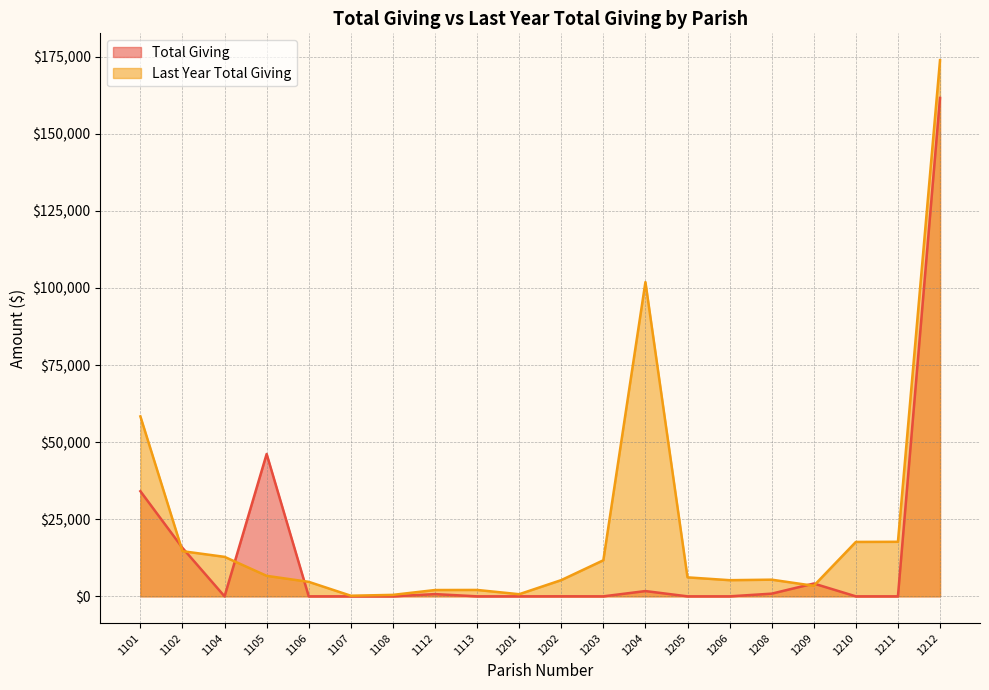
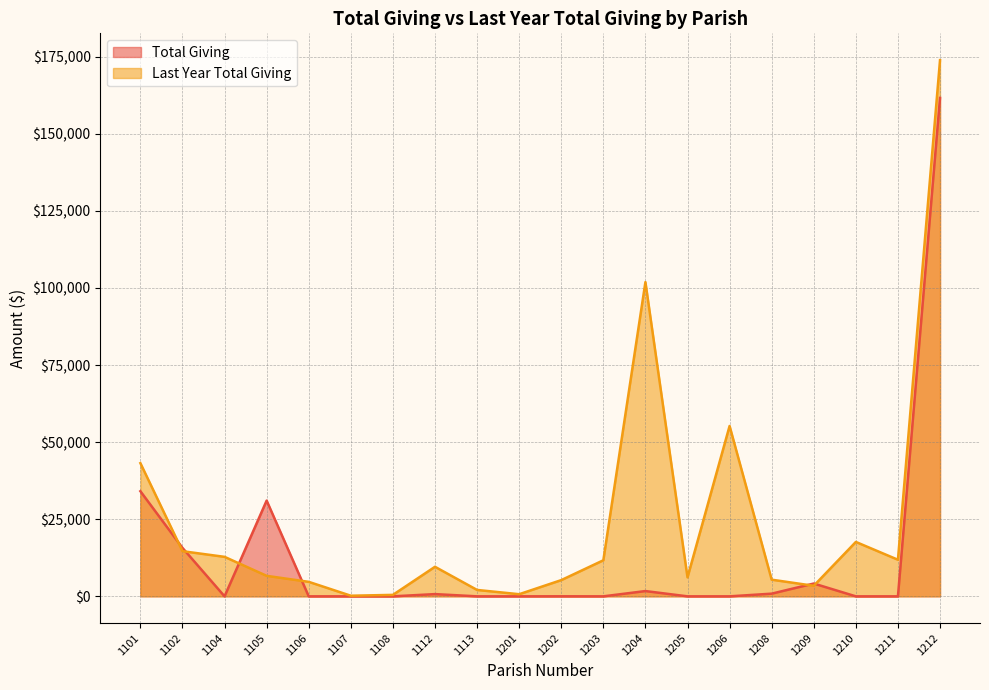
  {
    "Total Giving": {
      "1101": "$34,000",
      "1102": "$16,000",
      "1104": "$0",
-     "1105": "$46,000",
+     "1105": "$31,000",
      "1106": "$0",
      "1112": "$1,000",
      "1113": "$0",
      "1202": "$0",
      "1203": "$0",
      "1204": "$2,000",
      "1205": "$0",
      "1206": "$0",
      "1208": "$1,000",
      "1210": "$0",
      "1211": "$0",
      "1212": "$162,000"
    },
    "Last Year Total Giving": {
-     "1101": "$58,000",
+     "1101": "$43,000",
      "1102": "$15,000",
      "1104": "$13,000",
      "1105": "$7,000",
      "1106": "$5,000",
-     "1112": "$2,000",
+     "1112": "$10,000",
      "1113": "$2,000",
      "1202": "$5,000",
      "1203": "$12,000",
      "1204": "$102,000",
      "1205": "$6,000",
-     "1206": "$5,000",
+     "1206": "$55,000",
      "1208": "$5,000",
      "1210": "$18,000",
-     "1211": "$18,000",
+     "1211": "$12,000",
      "1212": "$174,000"
    }
  }
